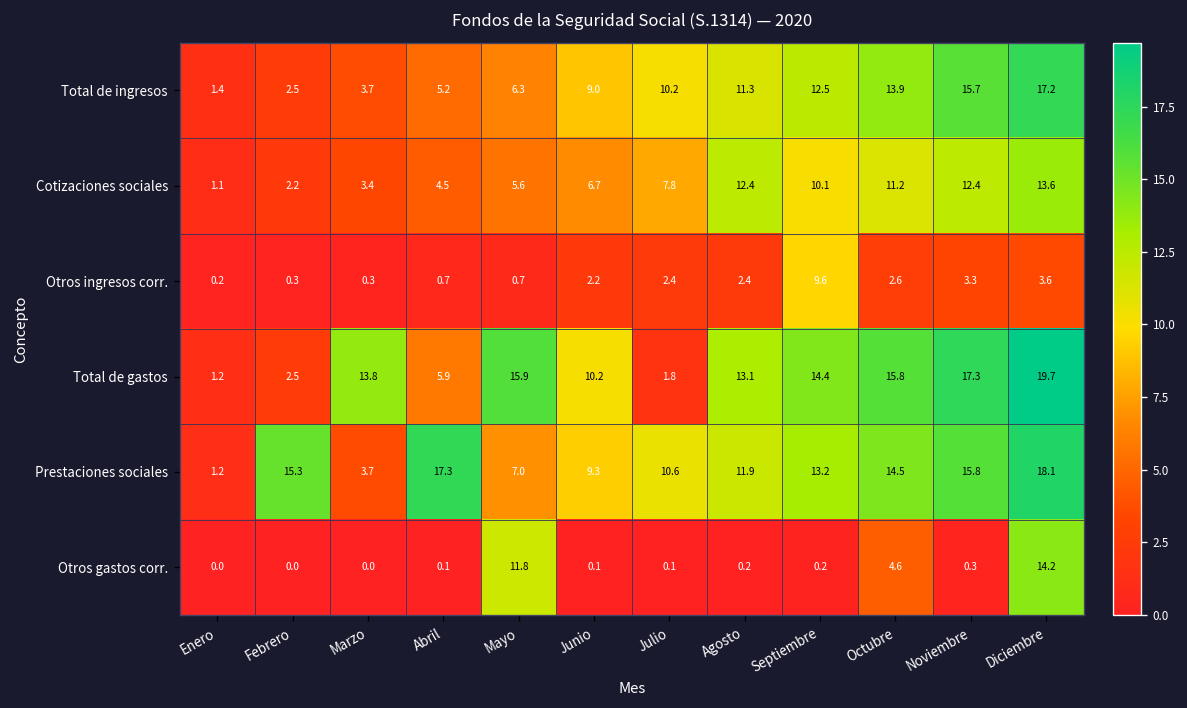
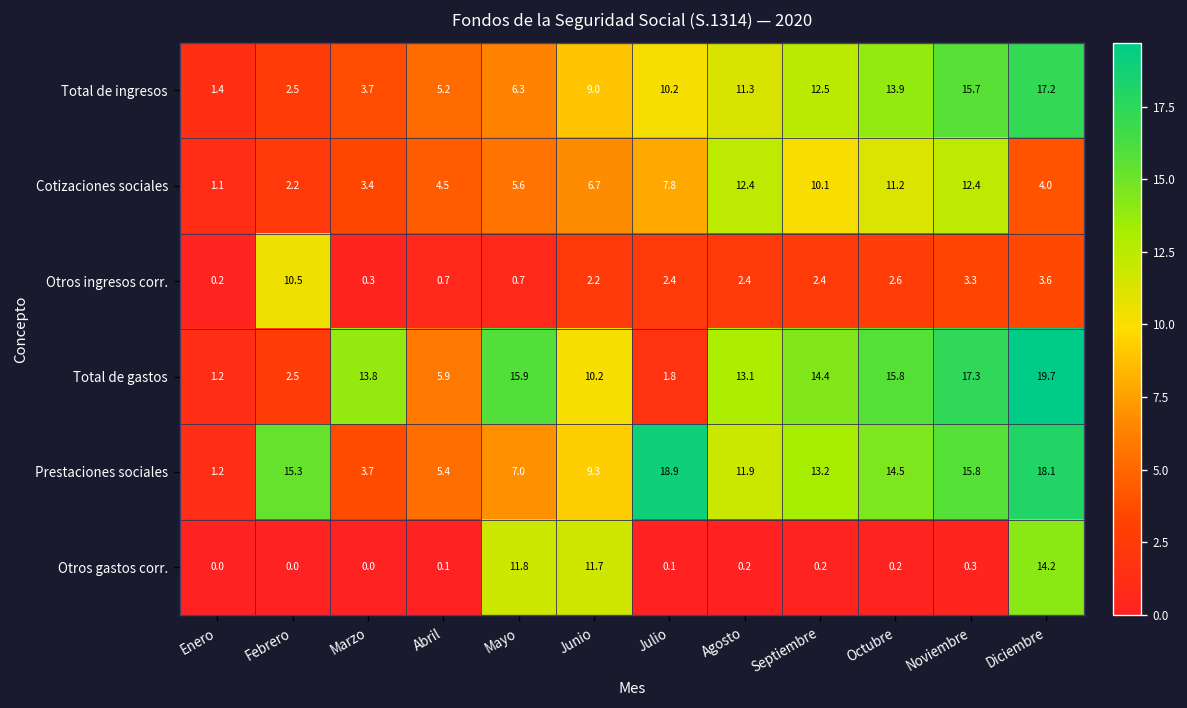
  {
    "Total de ingresos": {
      "Enero": 1.4,
      "Febrero": 2.5,
      "Marzo": 3.7,
      "Abril": 5.2,
      "Mayo": 6.3,
      "Junio": 9.0,
      "Julio": 10.2,
      "Agosto": 11.3,
      "Septiembre": 12.5,
      "Octubre": 13.9,
      "Noviembre": 15.7,
      "Diciembre": 17.2
    },
    "Cotizaciones sociales": {
      "Enero": 1.1,
      "Febrero": 2.2,
      "Marzo": 3.4,
      "Abril": 4.5,
      "Mayo": 5.6,
      "Junio": 6.7,
      "Julio": 7.8,
      "Agosto": 12.4,
      "Septiembre": 10.1,
      "Octubre": 11.2,
      "Noviembre": 12.4,
-     "Diciembre": 13.6
+     "Diciembre": 4.0
    },
    "Otros ingresos corr.": {
      "Enero": 0.2,
-     "Febrero": 0.3,
+     "Febrero": 10.5,
      "Marzo": 0.3,
      "Abril": 0.7,
      "Mayo": 0.7,
      "Junio": 2.2,
      "Julio": 2.4,
      "Agosto": 2.4,
-     "Septiembre": 9.6,
+     "Septiembre": 2.4,
      "Octubre": 2.6,
      "Noviembre": 3.3,
      "Diciembre": 3.6
    },
    "Total de gastos": {
      "Enero": 1.2,
      "Febrero": 2.5,
      "Marzo": 13.8,
      "Abril": 5.9,
      "Mayo": 15.9,
      "Junio": 10.2,
      "Julio": 1.8,
      "Agosto": 13.1,
      "Septiembre": 14.4,
      "Octubre": 15.8,
      "Noviembre": 17.3,
      "Diciembre": 19.7
    },
    "Prestaciones sociales": {
      "Enero": 1.2,
      "Febrero": 15.3,
      "Marzo": 3.7,
-     "Abril": 17.3,
+     "Abril": 5.4,
      "Mayo": 7.0,
      "Junio": 9.3,
-     "Julio": 10.6,
+     "Julio": 18.9,
      "Agosto": 11.9,
      "Septiembre": 13.2,
      "Octubre": 14.5,
      "Noviembre": 15.8,
      "Diciembre": 18.1
    },
    "Otros gastos corr.": {
      "Enero": 0.0,
      "Febrero": 0.0,
      "Marzo": 0.0,
      "Abril": 0.1,
      "Mayo": 11.8,
-     "Junio": 0.1,
+     "Junio": 11.7,
      "Julio": 0.1,
      "Agosto": 0.2,
      "Septiembre": 0.2,
-     "Octubre": 4.6,
+     "Octubre": 0.2,
      "Noviembre": 0.3,
      "Diciembre": 14.2
    }
  }
